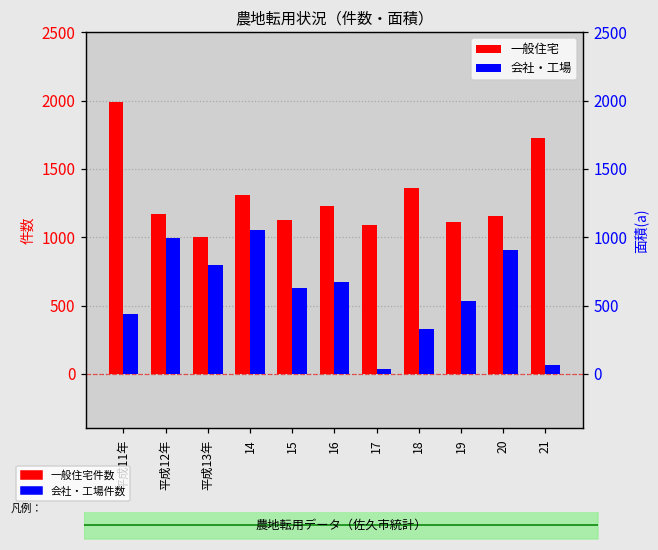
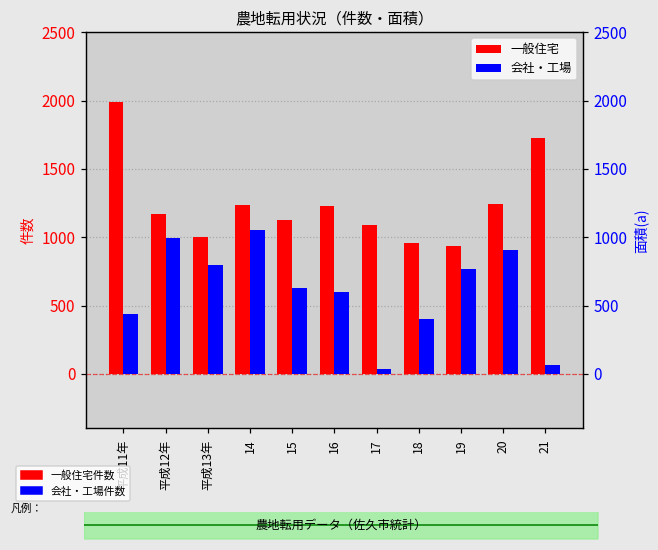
  {
    "農地転用状況（件数・面積）": {
      "一般住宅": {
        "平成11年": 1990,
        "平成12年": 1170,
        "平成13年": 1000,
-       "14": 1310,
+       "14": 1230,
        "15": 1130,
        "16": 1230,
        "17": 1090,
-       "18": 1360,
-       "19": 1110,
-       "20": 1160,
+       "18": 960,
+       "19": 940,
+       "20": 1240,
        "21": 1720
      },
      "会社・工場": {
        "平成11年": 440,
        "平成12年": 1000,
        "平成13年": 800,
        "14": 1050,
        "15": 630,
-       "16": 670,
+       "16": 600,
        "17": 40,
-       "18": 330,
-       "19": 530,
+       "18": 400,
+       "19": 770,
        "20": 910,
        "21": 70
      }
    }
  }
